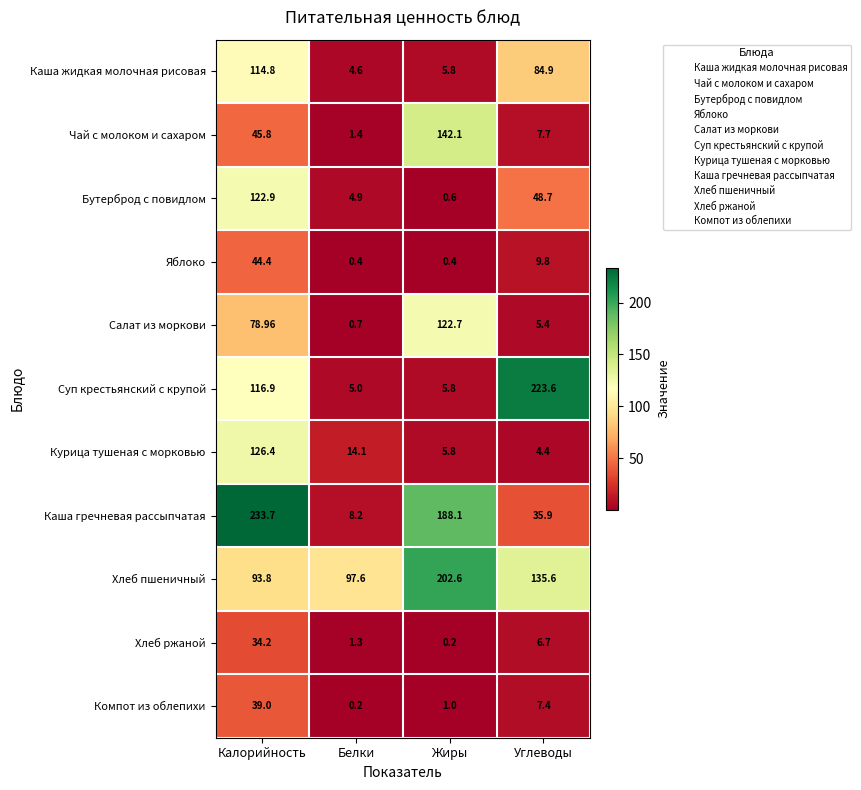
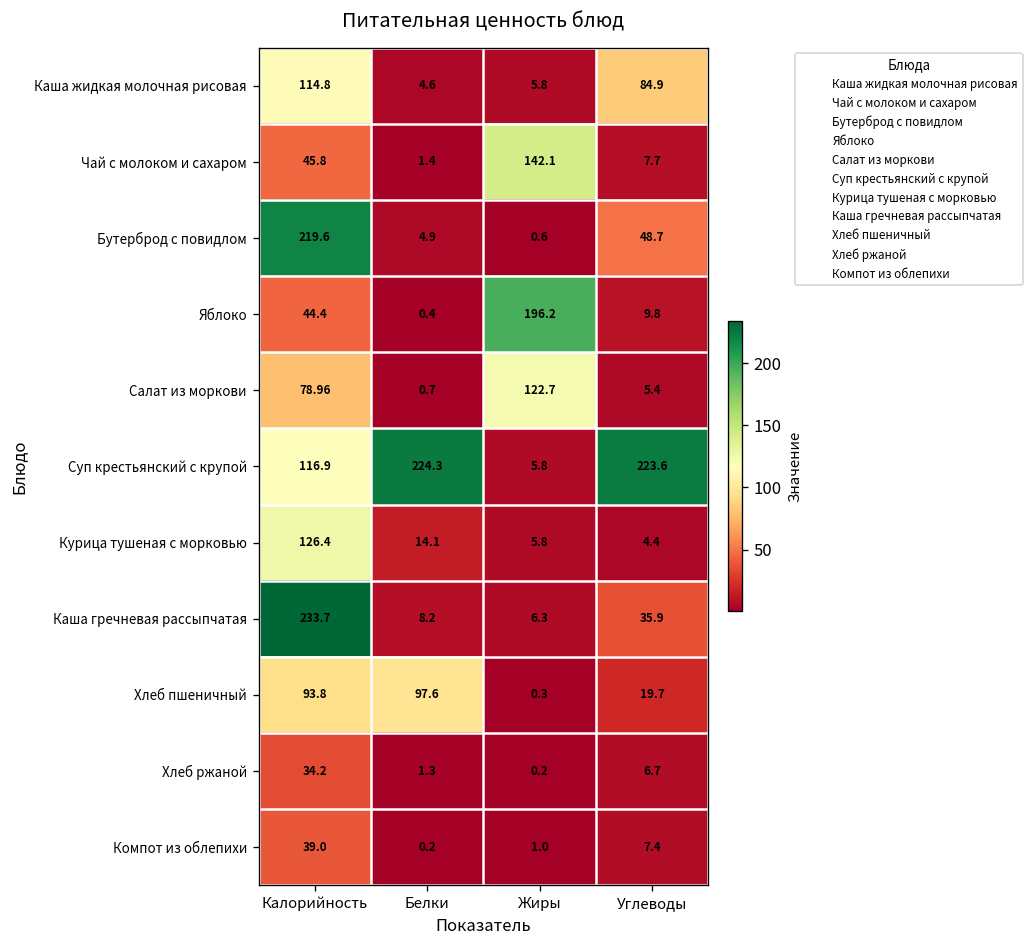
  {
    "Каша жидкая молочная рисовая": {
      "Калорийность": 114.8,
      "Белки": 4.6,
      "Жиры": 5.8,
      "Углеводы": 84.9
    },
    "Чай с молоком и сахаром": {
      "Калорийность": 45.8,
      "Белки": 1.4,
      "Жиры": 142.1,
      "Углеводы": 7.7
    },
    "Бутерброд с повидлом": {
-     "Калорийность": 122.9,
+     "Калорийность": 219.6,
      "Белки": 4.9,
      "Жиры": 0.6,
      "Углеводы": 48.7
    },
    "Яблоко": {
      "Калорийность": 44.4,
      "Белки": 0.4,
-     "Жиры": 0.4,
+     "Жиры": 196.2,
      "Углеводы": 9.8
    },
    "Салат из моркови": {
      "Калорийность": 78.96,
      "Белки": 0.7,
      "Жиры": 122.7,
      "Углеводы": 5.4
    },
    "Суп крестьянский с крупой": {
      "Калорийность": 116.9,
-     "Белки": 5.0,
+     "Белки": 224.3,
      "Жиры": 5.8,
      "Углеводы": 223.6
    },
    "Курица тушеная с морковью": {
      "Калорийность": 126.4,
      "Белки": 14.1,
      "Жиры": 5.8,
      "Углеводы": 4.4
    },
    "Каша гречневая рассыпчатая": {
      "Калорийность": 233.7,
      "Белки": 8.2,
-     "Жиры": 188.1,
+     "Жиры": 6.3,
      "Углеводы": 35.9
    },
    "Хлеб пшеничный": {
      "Калорийность": 93.8,
      "Белки": 97.6,
-     "Жиры": 202.6,
-     "Углеводы": 135.6
+     "Жиры": 0.3,
+     "Углеводы": 19.7
    },
    "Хлеб ржаной": {
      "Калорийность": 34.2,
      "Белки": 1.3,
      "Жиры": 0.2,
      "Углеводы": 6.7
    },
    "Компот из облепихи": {
      "Калорийность": 39.0,
      "Белки": 0.2,
      "Жиры": 1.0,
      "Углеводы": 7.4
    }
  }
